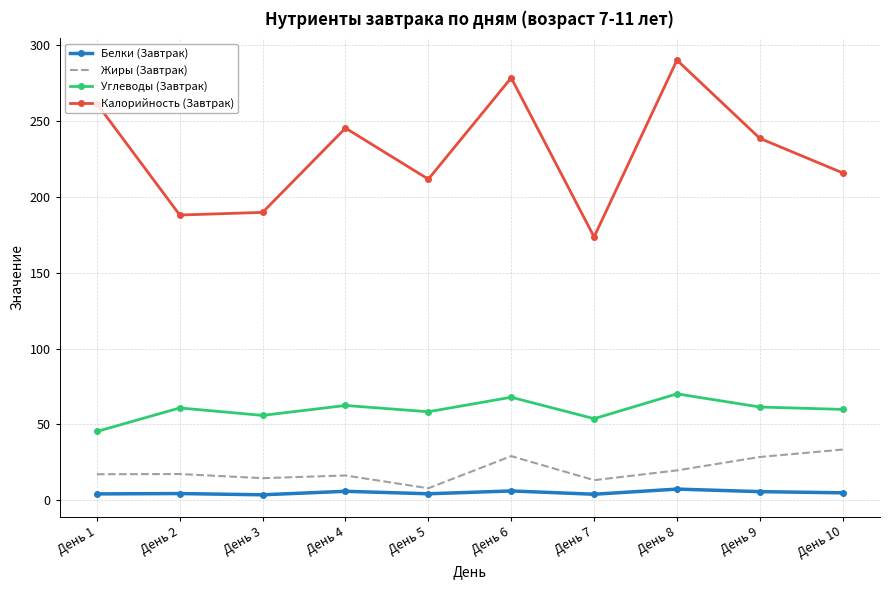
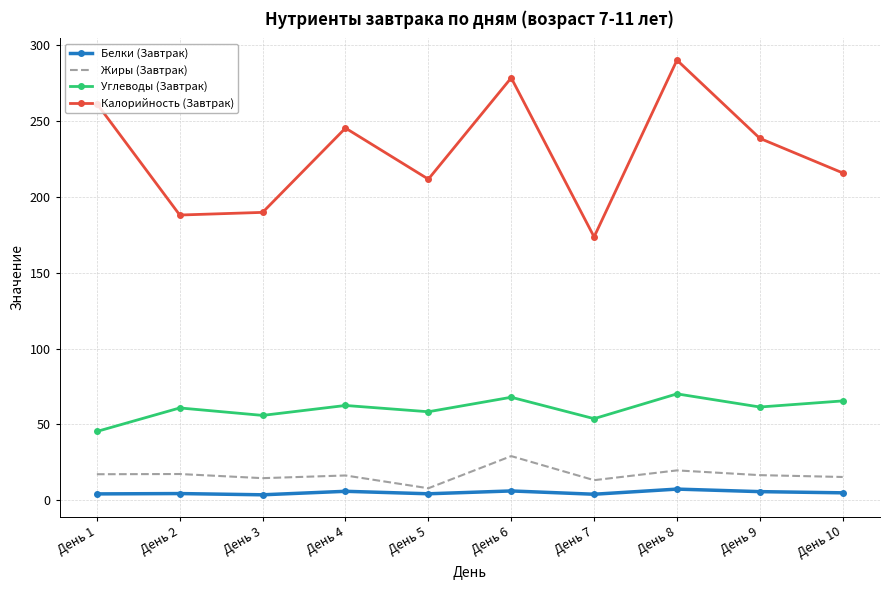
  {
    "Белки (Завтрак)": {
      "День 1": 4,
      "День 2": 4,
      "День 3": 4,
      "День 4": 6,
      "День 5": 4,
      "День 6": 6,
      "День 7": 4,
      "День 8": 7,
      "День 9": 6,
      "День 10": 5
    },
    "Жиры (Завтрак)": {
      "День 1": 17,
      "День 2": 17,
      "День 3": 15,
      "День 4": 16,
      "День 5": 8,
      "День 6": 29,
      "День 7": 13,
      "День 8": 20,
-     "День 9": 29,
-     "День 10": 33
+     "День 9": 17,
+     "День 10": 15
    },
    "Углеводы (Завтрак)": {
      "День 1": 45,
      "День 2": 61,
      "День 3": 56,
      "День 4": 62,
      "День 5": 58,
      "День 6": 68,
      "День 7": 54,
      "День 8": 70,
      "День 9": 61,
-     "День 10": 60
+     "День 10": 65
    },
    "Калорийность (Завтрак)": {
      "День 2": 188,
      "День 3": 190,
      "День 4": 245,
      "День 5": 212,
      "День 6": 278,
      "День 7": 174,
      "День 8": 290,
      "День 9": 239,
      "День 10": 216
    }
  }
